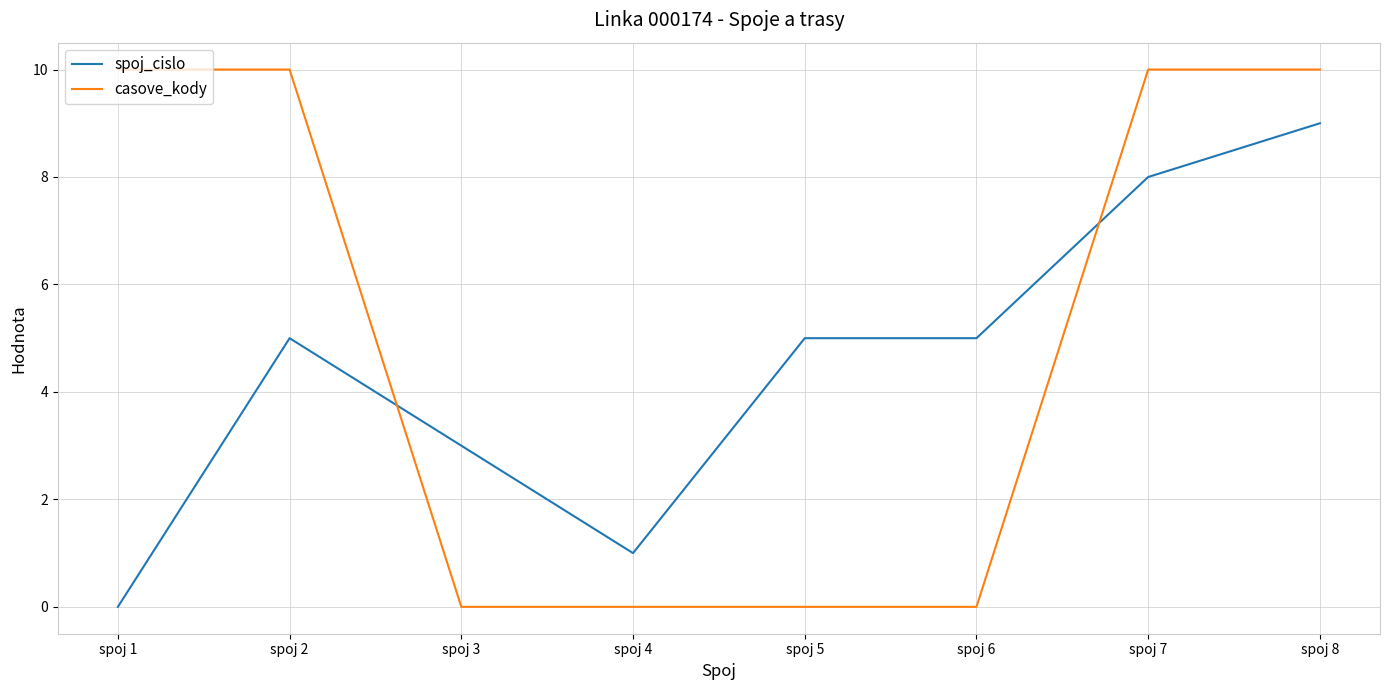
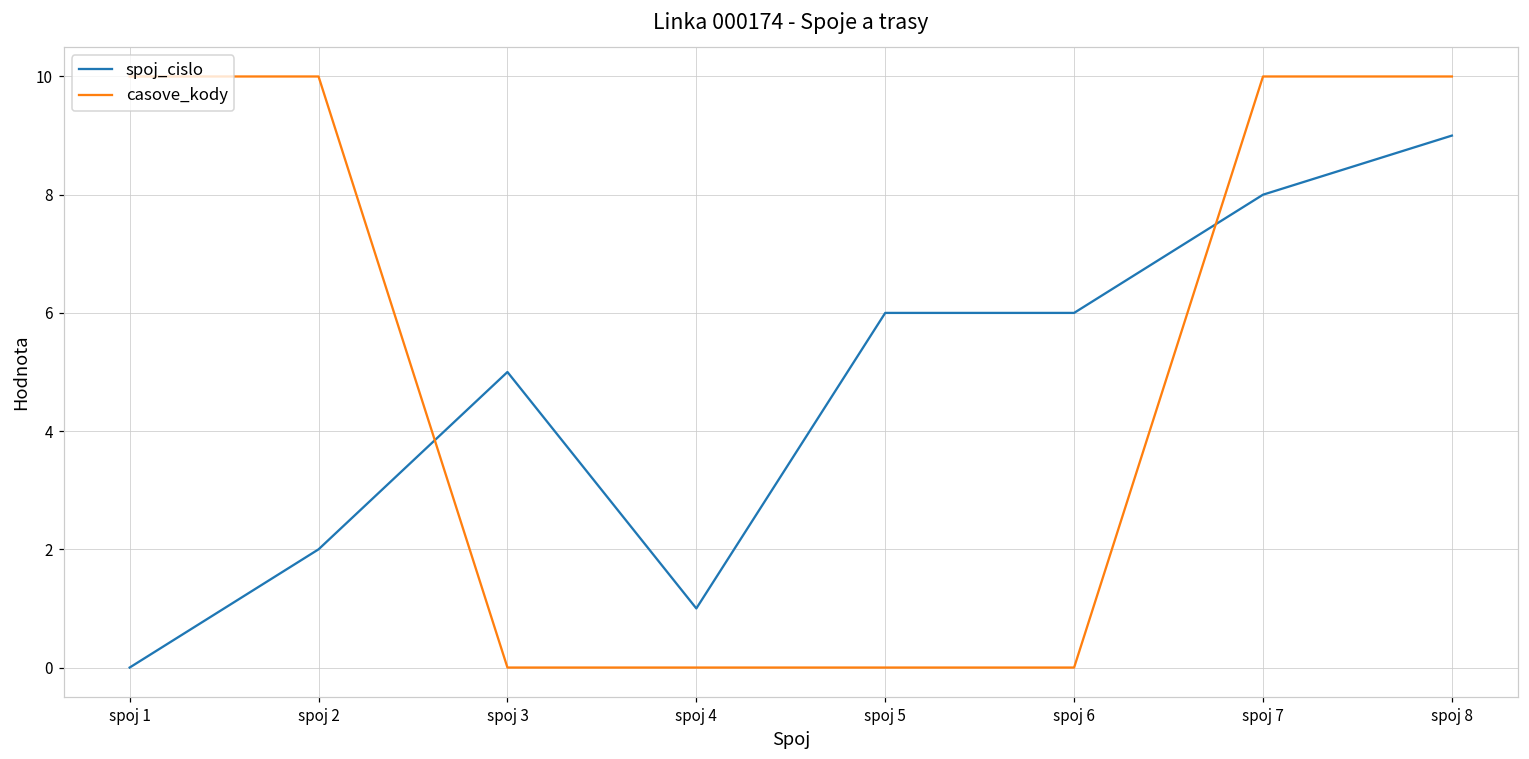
  {
    "spoj_cislo": {
      "spoj 1": 0,
-     "spoj 2": 5,
-     "spoj 3": 3,
+     "spoj 2": 2,
+     "spoj 3": 5,
      "spoj 4": 1,
-     "spoj 5": 5,
-     "spoj 6": 5,
+     "spoj 5": 6,
+     "spoj 6": 6,
      "spoj 7": 8,
      "spoj 8": 9
    },
    "casove_kody": {
      "spoj 2": 10,
      "spoj 3": 0,
      "spoj 4": 0,
      "spoj 5": 0,
      "spoj 6": 0,
      "spoj 7": 10,
      "spoj 8": 10
    }
  }
